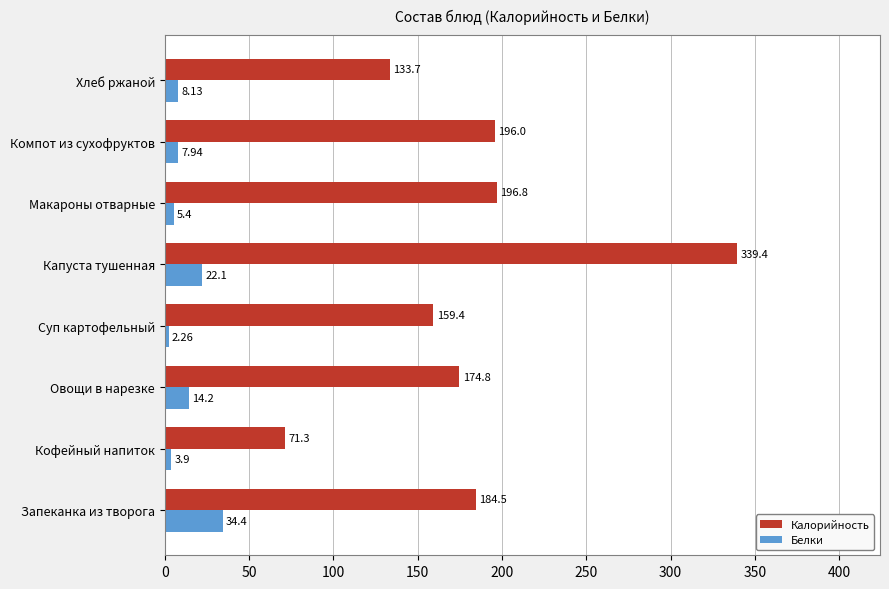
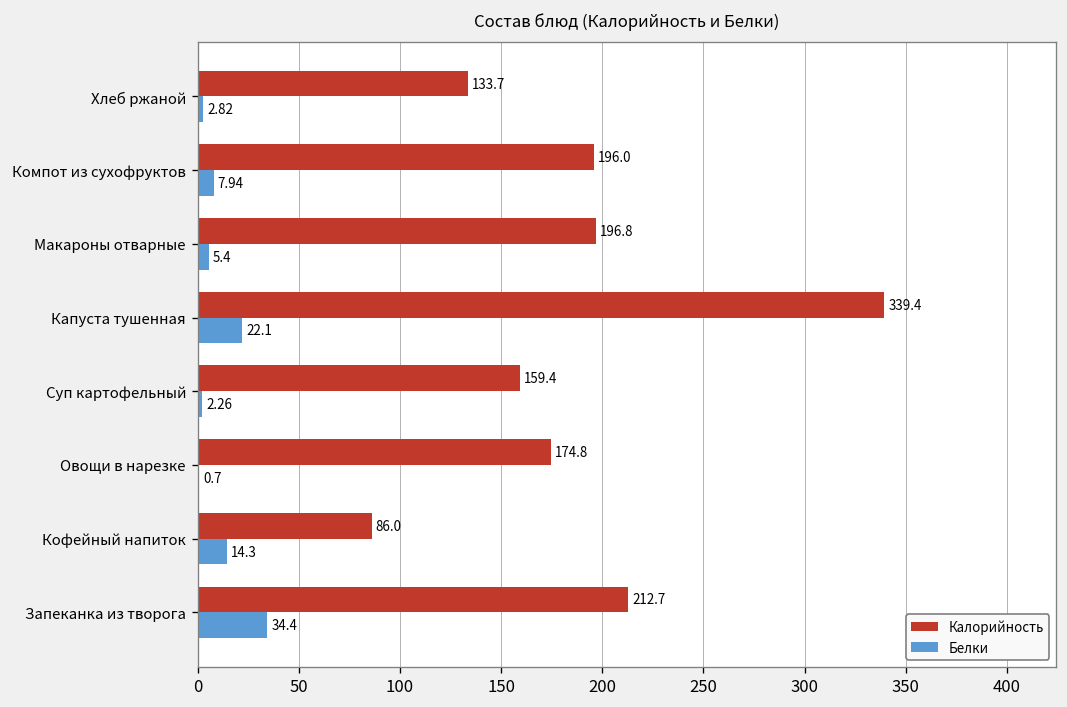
  {
    "Калорийность": {
      "Хлеб ржаной": 133.7,
      "Компот из сухофруктов": 196.0,
      "Макароны отварные": 196.8,
      "Капуста тушенная": 339.4,
      "Суп картофельный": 159.4,
      "Овощи в нарезке": 174.8,
-     "Кофейный напиток": 71.3,
-     "Запеканка из творога": 184.5
+     "Кофейный напиток": 86.0,
+     "Запеканка из творога": 212.7
    },
    "Белки": {
-     "Хлеб ржаной": 8.13,
+     "Хлеб ржаной": 2.82,
      "Компот из сухофруктов": 7.94,
      "Макароны отварные": 5.4,
      "Капуста тушенная": 22.1,
      "Суп картофельный": 2.26,
-     "Овощи в нарезке": 14.2,
-     "Кофейный напиток": 3.9,
+     "Овощи в нарезке": 0.7,
+     "Кофейный напиток": 14.3,
      "Запеканка из творога": 34.4
    }
  }
